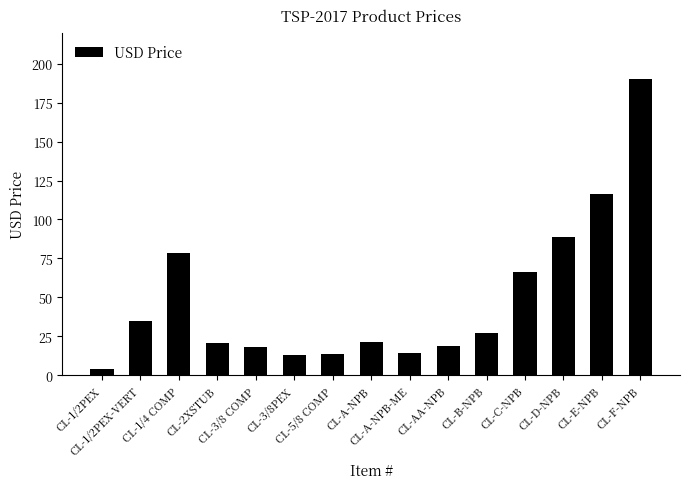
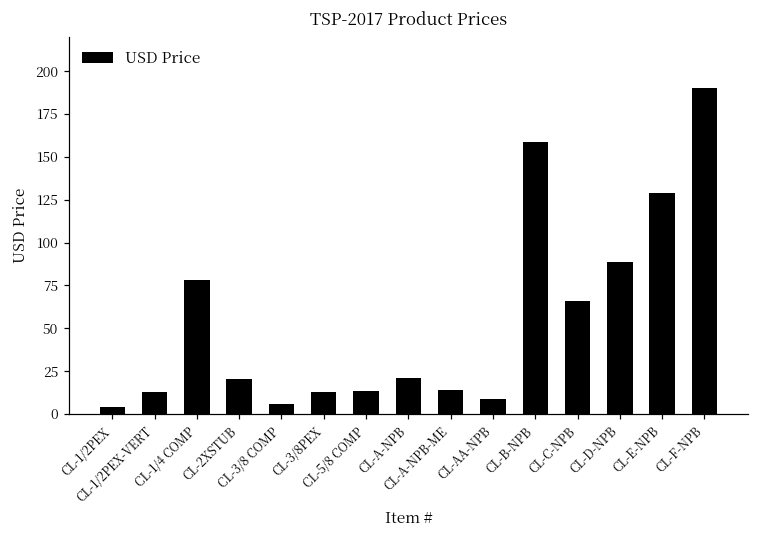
  {
    "CL-1/2PEX": 4,
-   "CL-1/2PEX-VERT": 35,
+   "CL-1/2PEX-VERT": 13,
    "CL-1/4 COMP": 78,
    "CL-2XSTUB": 21,
-   "CL-3/8 COMP": 18,
+   "CL-3/8 COMP": 6,
    "CL-3/8PEX": 13,
    "CL-5/8 COMP": 13,
    "CL-A-NPB": 21,
    "CL-A-NPB-ME": 14,
-   "CL-AA-NPB": 19,
-   "CL-B-NPB": 27,
+   "CL-AA-NPB": 9,
+   "CL-B-NPB": 159,
    "CL-C-NPB": 66,
    "CL-D-NPB": 89,
-   "CL-E-NPB": 117,
+   "CL-E-NPB": 129,
    "CL-F-NPB": 190
  }
